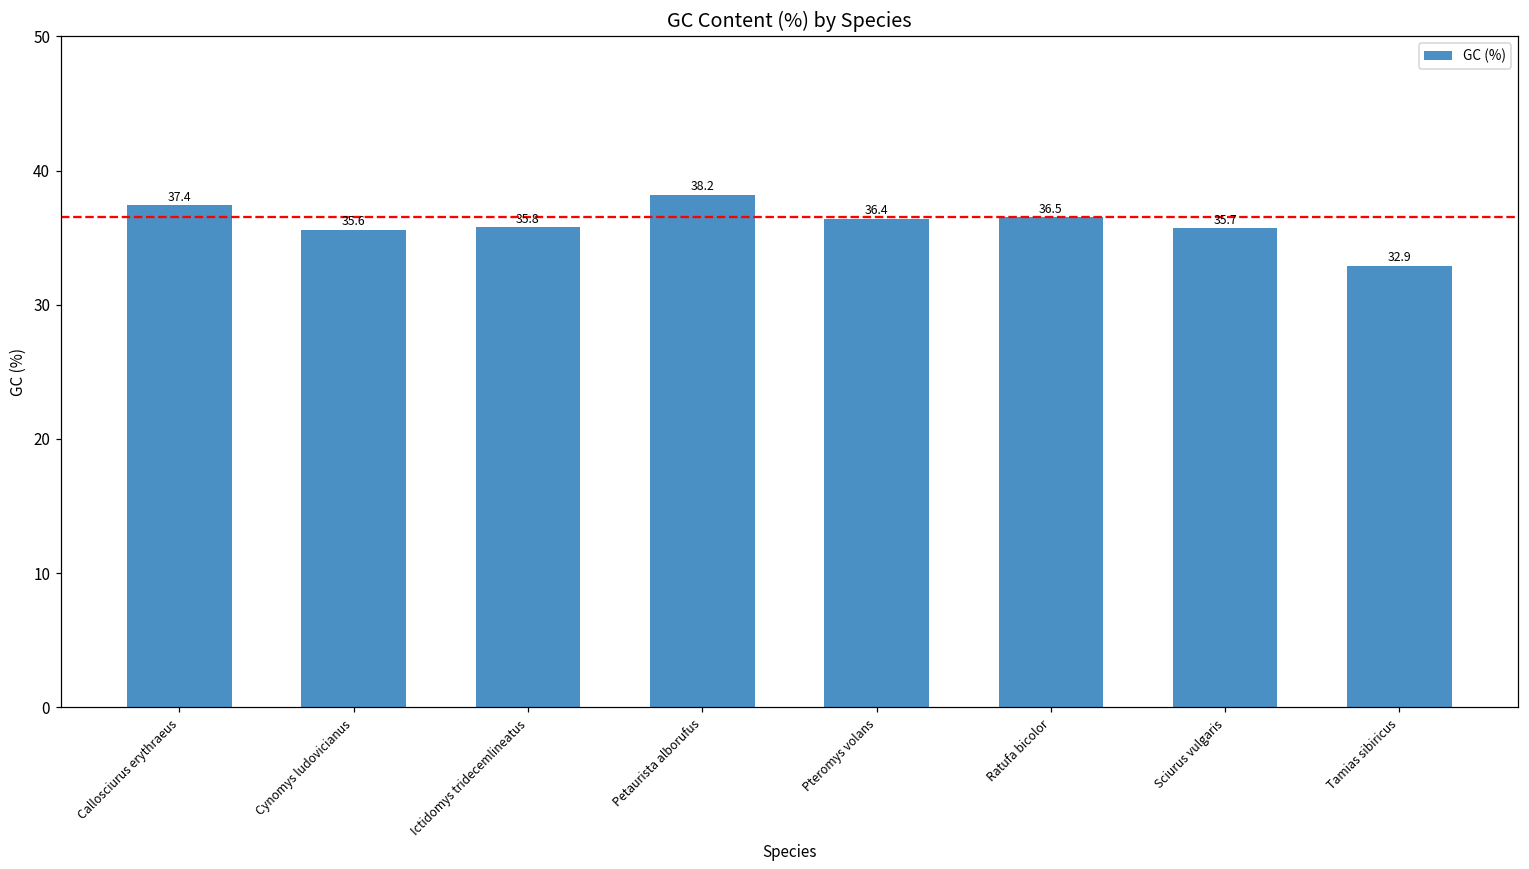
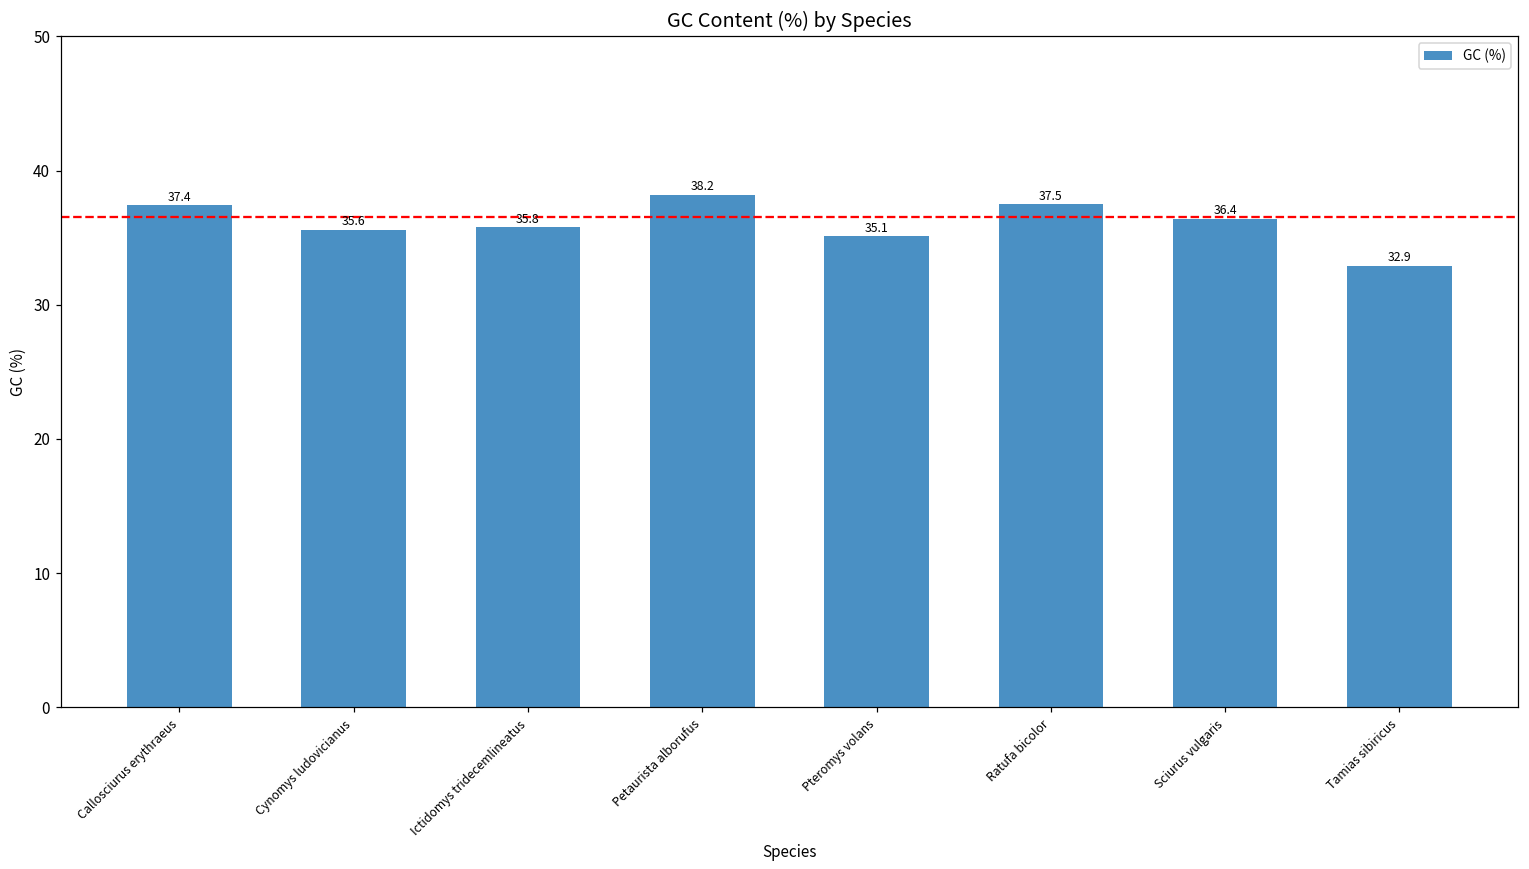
  {
    "Callosciurus erythraeus": 37.4,
    "Cynomys ludovicianus": 35.6,
    "Ictidomys tridecemlineatus": 35.8,
    "Petaurista alborufus": 38.2,
-   "Pteromys volans": 36.4,
-   "Ratufa bicolor": 36.5,
-   "Sciurus vulgaris": 35.7,
+   "Pteromys volans": 35.1,
+   "Ratufa bicolor": 37.5,
+   "Sciurus vulgaris": 36.4,
    "Tamias sibiricus": 32.9
  }
